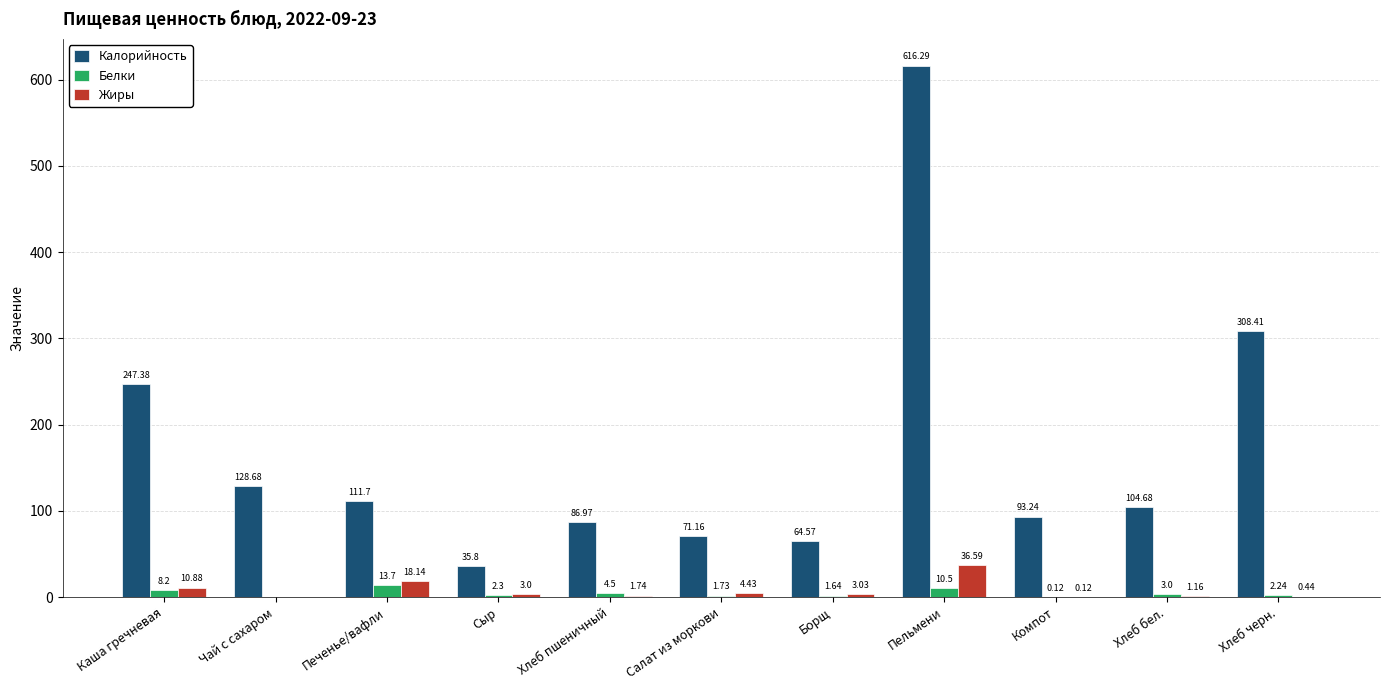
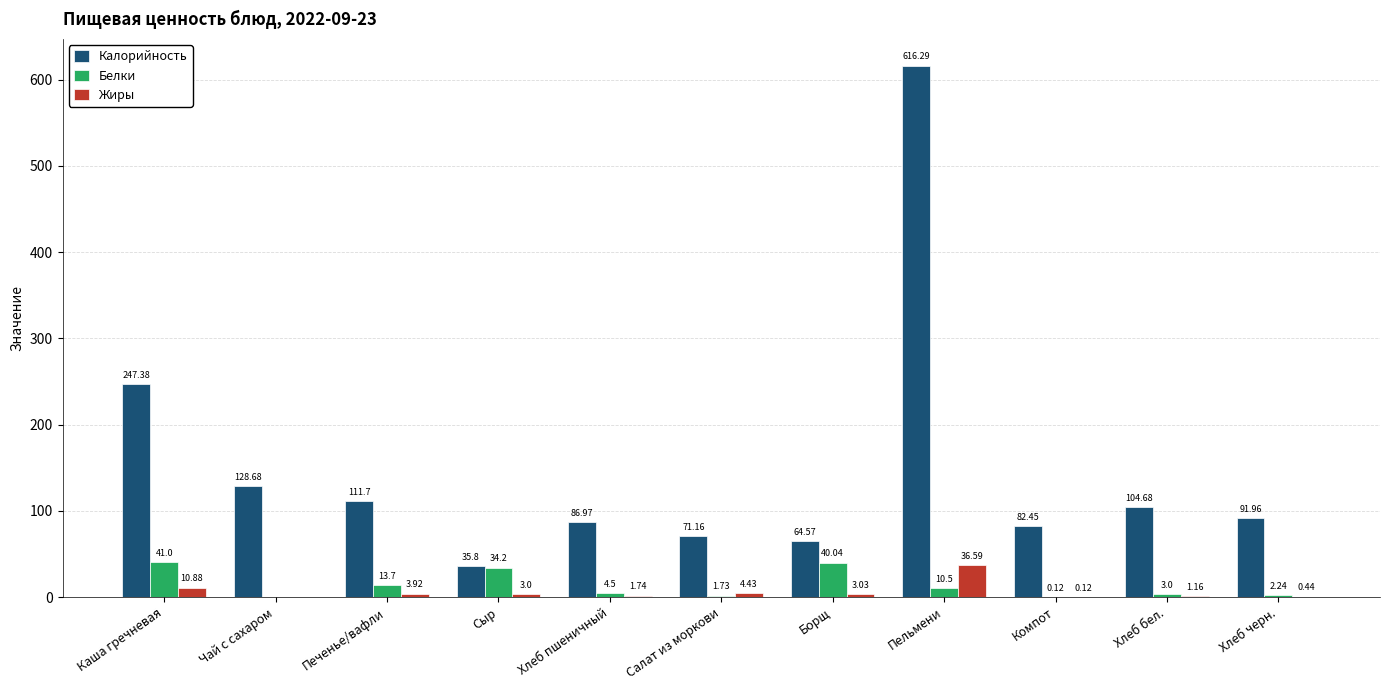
  {
    "Калорийность": {
      "Каша гречневая": 247.38,
      "Чай с сахаром": 128.68,
      "Печенье/вафли": 111.7,
      "Сыр": 35.8,
      "Хлеб пшеничный": 86.97,
      "Салат из моркови": 71.16,
      "Борщ": 64.57,
      "Пельмени": 616.29,
-     "Компот": 93.24,
+     "Компот": 82.45,
      "Хлеб бел.": 104.68,
-     "Хлеб черн.": 308.41
+     "Хлеб черн.": 91.96
    },
    "Белки": {
-     "Каша гречневая": 8.2,
+     "Каша гречневая": 41.0,
      "Печенье/вафли": 13.7,
-     "Сыр": 2.3,
+     "Сыр": 34.2,
      "Хлеб пшеничный": 4.5,
      "Салат из моркови": 1.73,
-     "Борщ": 1.64,
+     "Борщ": 40.04,
      "Пельмени": 10.5,
      "Компот": 0.12,
      "Хлеб бел.": 3.0,
      "Хлеб черн.": 2.24
    },
    "Жиры": {
      "Каша гречневая": 10.88,
-     "Печенье/вафли": 18.14,
+     "Печенье/вафли": 3.92,
      "Сыр": 3.0,
      "Хлеб пшеничный": 1.74,
      "Салат из моркови": 4.43,
      "Борщ": 3.03,
      "Пельмени": 36.59,
      "Компот": 0.12,
      "Хлеб бел.": 1.16,
      "Хлеб черн.": 0.44
    }
  }
